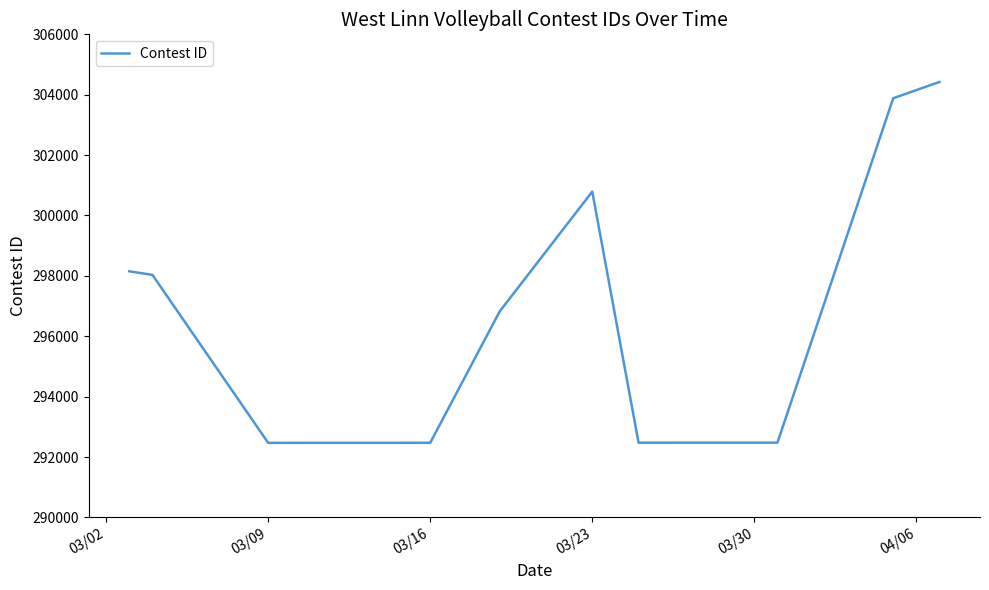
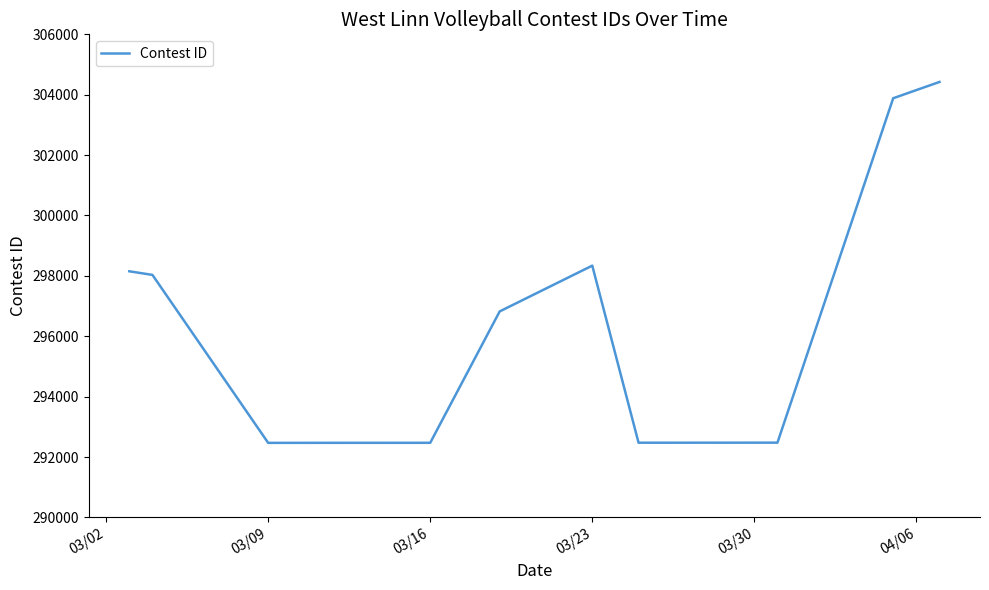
  {
    "03/09": 292500,
    "03/16": 292500,
-   "03/23": 300800
+   "03/23": 298300
  }
